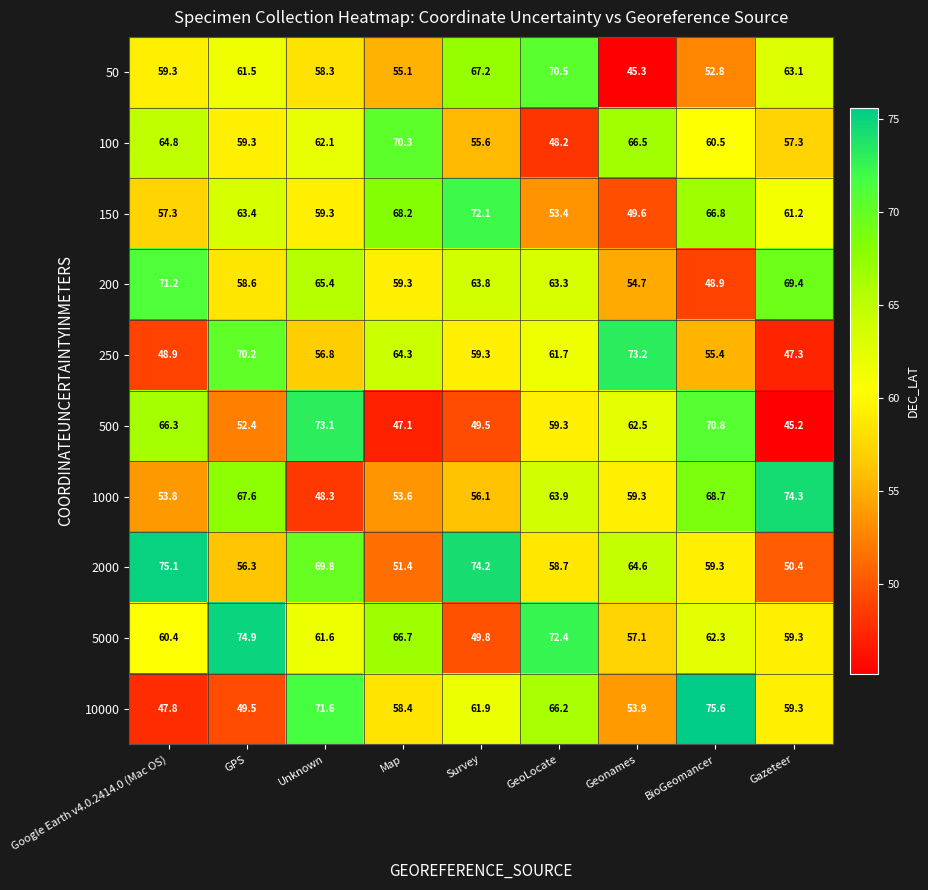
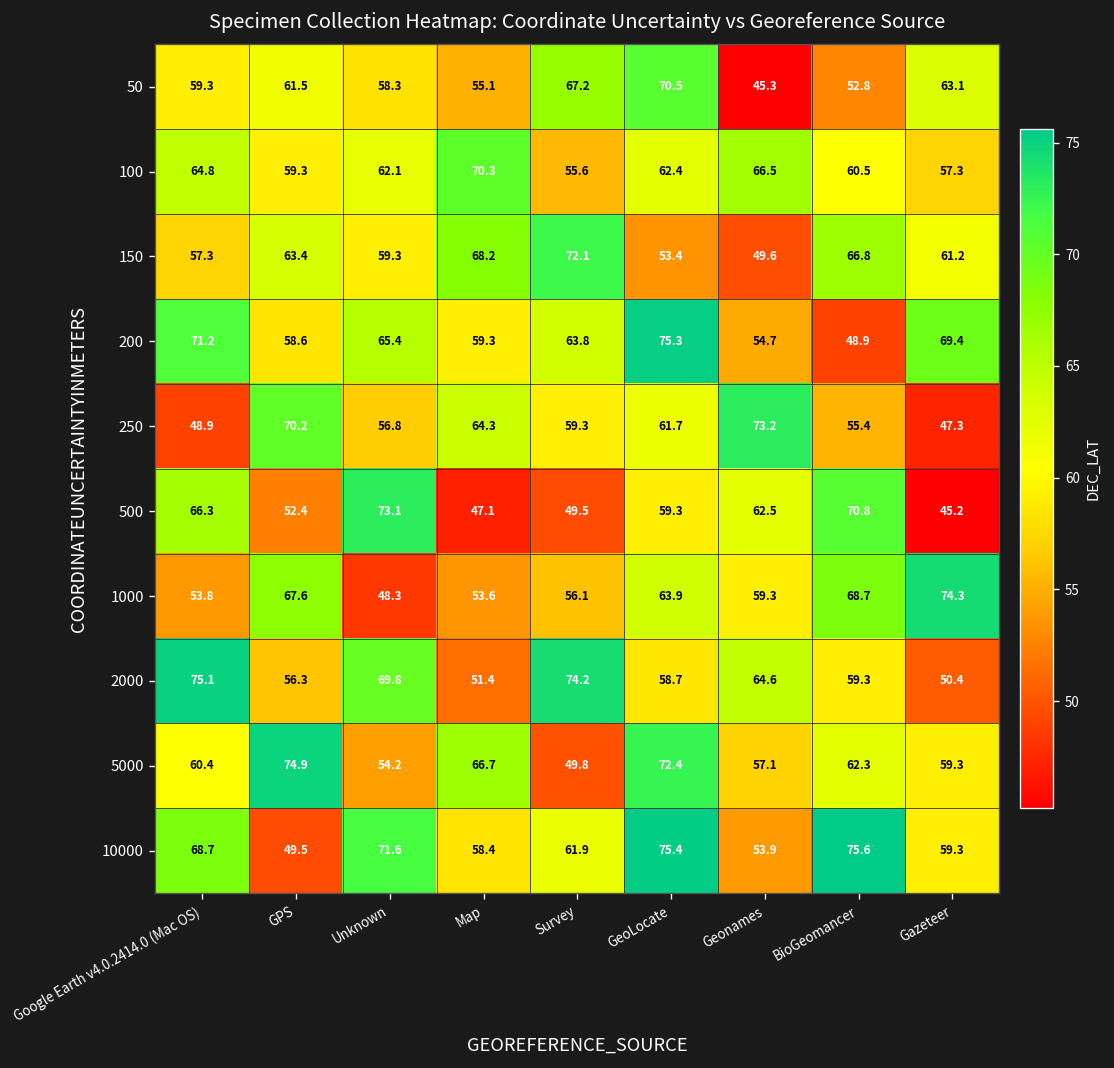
  {
    "50": {
      "Google Earth v4.0.2414.0 (Mac OS)": 59.3,
      "GPS": 61.5,
      "Unknown": 58.3,
      "Map": 55.1,
      "Survey": 67.2,
      "GeoLocate": 70.5,
      "Geonames": 45.3,
      "BioGeomancer": 52.8,
      "Gazeteer": 63.1
    },
    "100": {
      "Google Earth v4.0.2414.0 (Mac OS)": 64.8,
      "GPS": 59.3,
      "Unknown": 62.1,
      "Map": 70.3,
      "Survey": 55.6,
-     "GeoLocate": 48.2,
+     "GeoLocate": 62.4,
      "Geonames": 66.5,
      "BioGeomancer": 60.5,
      "Gazeteer": 57.3
    },
    "150": {
      "Google Earth v4.0.2414.0 (Mac OS)": 57.3,
      "GPS": 63.4,
      "Unknown": 59.3,
      "Map": 68.2,
      "Survey": 72.1,
      "GeoLocate": 53.4,
      "Geonames": 49.6,
      "BioGeomancer": 66.8,
      "Gazeteer": 61.2
    },
    "200": {
      "Google Earth v4.0.2414.0 (Mac OS)": 71.2,
      "GPS": 58.6,
      "Unknown": 65.4,
      "Map": 59.3,
      "Survey": 63.8,
-     "GeoLocate": 63.3,
+     "GeoLocate": 75.3,
      "Geonames": 54.7,
      "BioGeomancer": 48.9,
      "Gazeteer": 69.4
    },
    "250": {
      "Google Earth v4.0.2414.0 (Mac OS)": 48.9,
      "GPS": 70.2,
      "Unknown": 56.8,
      "Map": 64.3,
      "Survey": 59.3,
      "GeoLocate": 61.7,
      "Geonames": 73.2,
      "BioGeomancer": 55.4,
      "Gazeteer": 47.3
    },
    "500": {
      "Google Earth v4.0.2414.0 (Mac OS)": 66.3,
      "GPS": 52.4,
      "Unknown": 73.1,
      "Map": 47.1,
      "Survey": 49.5,
      "GeoLocate": 59.3,
      "Geonames": 62.5,
      "BioGeomancer": 70.8,
      "Gazeteer": 45.2
    },
    "1000": {
      "Google Earth v4.0.2414.0 (Mac OS)": 53.8,
      "GPS": 67.6,
      "Unknown": 48.3,
      "Map": 53.6,
      "Survey": 56.1,
      "GeoLocate": 63.9,
      "Geonames": 59.3,
      "BioGeomancer": 68.7,
      "Gazeteer": 74.3
    },
    "2000": {
      "Google Earth v4.0.2414.0 (Mac OS)": 75.1,
      "GPS": 56.3,
      "Unknown": 69.8,
      "Map": 51.4,
      "Survey": 74.2,
      "GeoLocate": 58.7,
      "Geonames": 64.6,
      "BioGeomancer": 59.3,
      "Gazeteer": 50.4
    },
    "5000": {
      "Google Earth v4.0.2414.0 (Mac OS)": 60.4,
      "GPS": 74.9,
-     "Unknown": 61.6,
+     "Unknown": 54.2,
      "Map": 66.7,
      "Survey": 49.8,
      "GeoLocate": 72.4,
      "Geonames": 57.1,
      "BioGeomancer": 62.3,
      "Gazeteer": 59.3
    },
    "10000": {
-     "Google Earth v4.0.2414.0 (Mac OS)": 47.8,
+     "Google Earth v4.0.2414.0 (Mac OS)": 68.7,
      "GPS": 49.5,
      "Unknown": 71.6,
      "Map": 58.4,
      "Survey": 61.9,
-     "GeoLocate": 66.2,
+     "GeoLocate": 75.4,
      "Geonames": 53.9,
      "BioGeomancer": 75.6,
      "Gazeteer": 59.3
    }
  }
